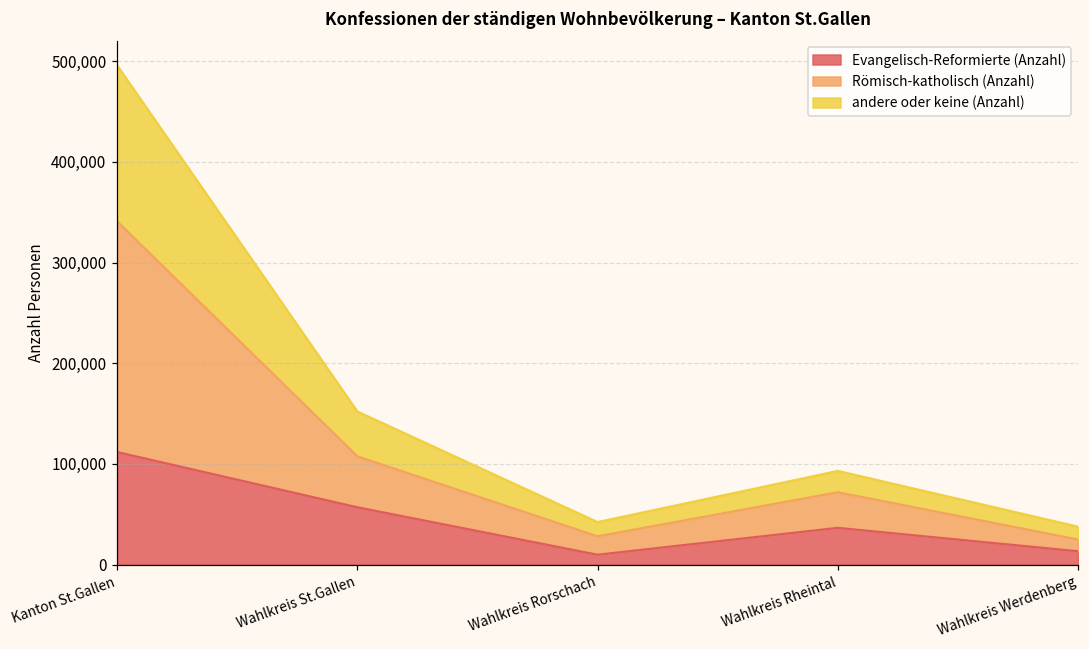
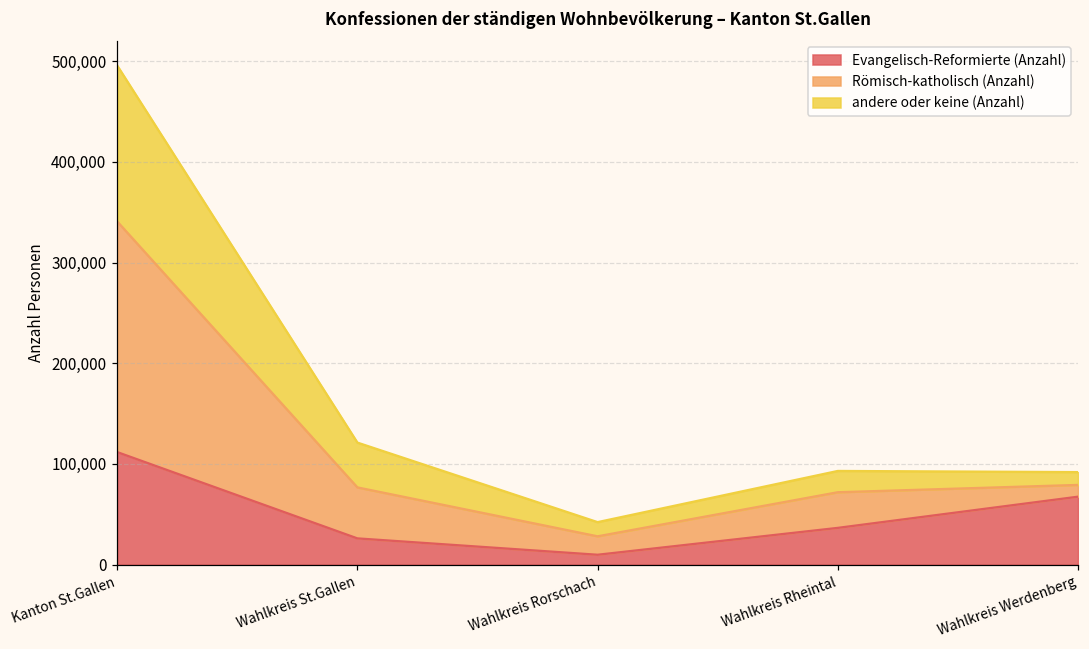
  {
    "Evangelisch-Reformierte (Anzahl)": {
      "Kanton St.Gallen": "110,000",
-     "Wahlkreis St.Gallen": "60,000",
+     "Wahlkreis St.Gallen": "30,000",
      "Wahlkreis Rorschach": "10,000",
      "Wahlkreis Rheintal": "40,000",
-     "Wahlkreis Werdenberg": "10,000"
+     "Wahlkreis Werdenberg": "70,000"
    }
  }
